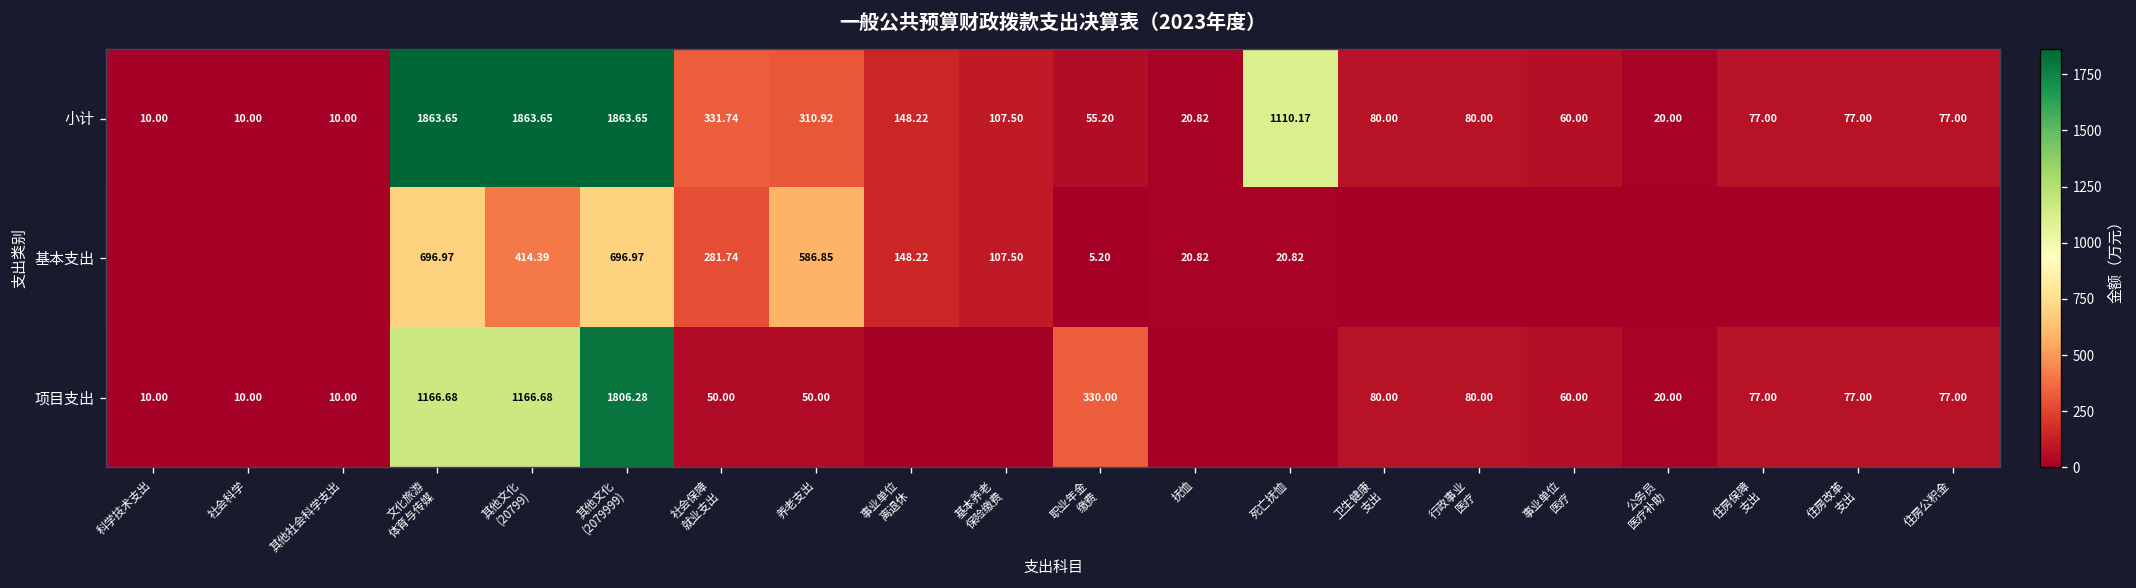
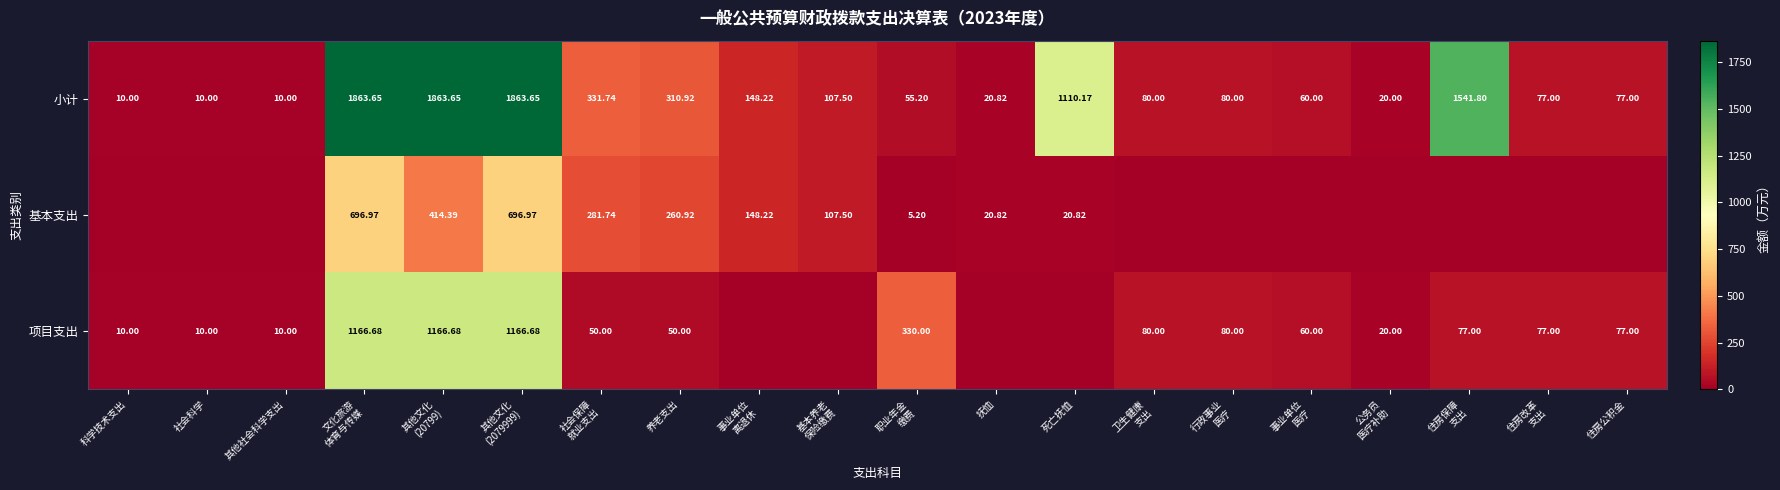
  {
    "小计": {
      "科学技术支出": 10.00,
      "社会科学": 10.00,
      "其他社会科学支出": 10.00,
      "文化旅游 体育与传媒": 1863.65,
      "其他文化 (20799)": 1863.65,
      "其他文化 (2079999)": 1863.65,
      "社会保障 就业支出": 331.74,
      "养老支出": 310.92,
      "事业单位 离退休": 148.22,
      "基本养老 保险缴费": 107.50,
      "职业年金 缴费": 55.20,
      "抚恤": 20.82,
      "死亡抚恤": 1110.17,
      "卫生健康 支出": 80.00,
      "行政事业 医疗": 80.00,
      "事业单位 医疗": 60.00,
      "公务员 医疗补助": 20.00,
-     "住房保障 支出": 77.00,
+     "住房保障 支出": 1541.80,
      "住房改革 支出": 77.00,
      "住房公积金": 77.00
    },
    "基本支出": {
      "文化旅游 体育与传媒": 696.97,
      "其他文化 (20799)": 414.39,
      "其他文化 (2079999)": 696.97,
      "社会保障 就业支出": 281.74,
-     "养老支出": 586.85,
+     "养老支出": 260.92,
      "事业单位 离退休": 148.22,
      "基本养老 保险缴费": 107.50,
      "职业年金 缴费": 5.20,
      "抚恤": 20.82,
      "死亡抚恤": 20.82
    },
    "项目支出": {
      "科学技术支出": 10.00,
      "社会科学": 10.00,
      "其他社会科学支出": 10.00,
      "文化旅游 体育与传媒": 1166.68,
      "其他文化 (20799)": 1166.68,
-     "其他文化 (2079999)": 1806.28,
+     "其他文化 (2079999)": 1166.68,
      "社会保障 就业支出": 50.00,
      "养老支出": 50.00,
      "职业年金 缴费": 330.00,
      "卫生健康 支出": 80.00,
      "行政事业 医疗": 80.00,
      "事业单位 医疗": 60.00,
      "公务员 医疗补助": 20.00,
      "住房保障 支出": 77.00,
      "住房改革 支出": 77.00,
      "住房公积金": 77.00
    }
  }
